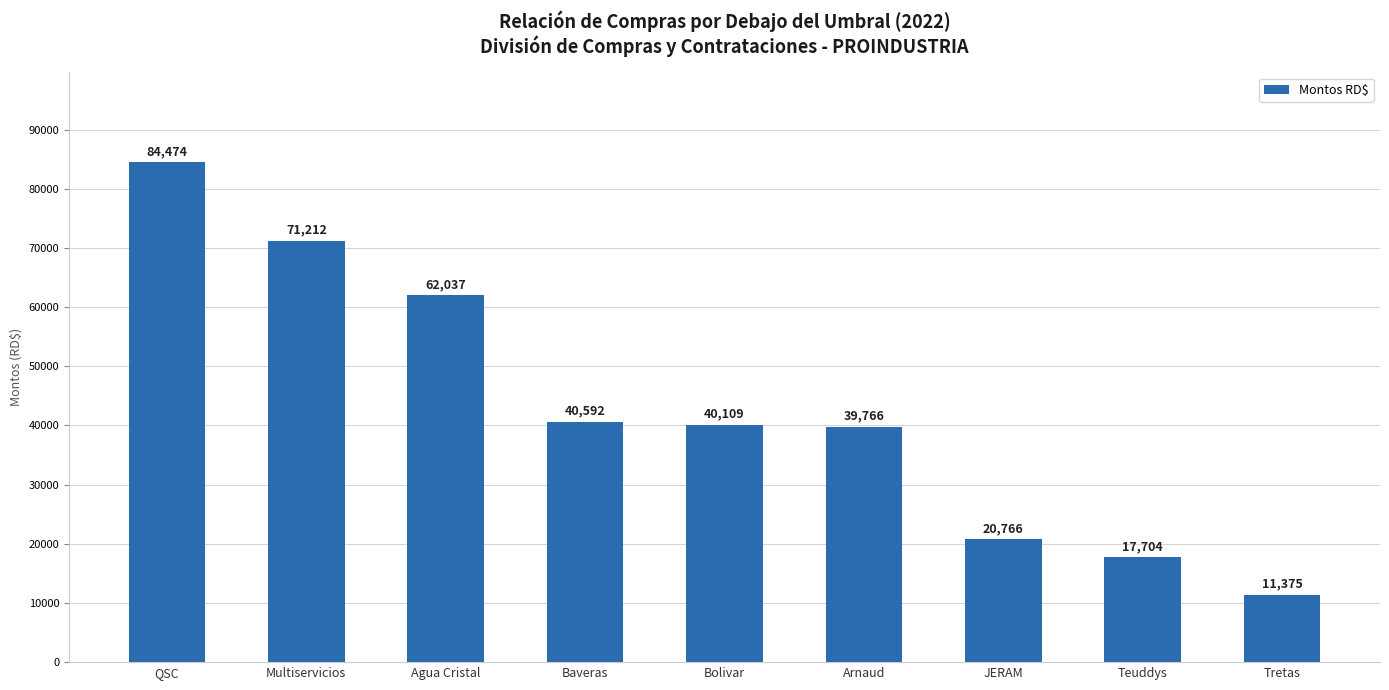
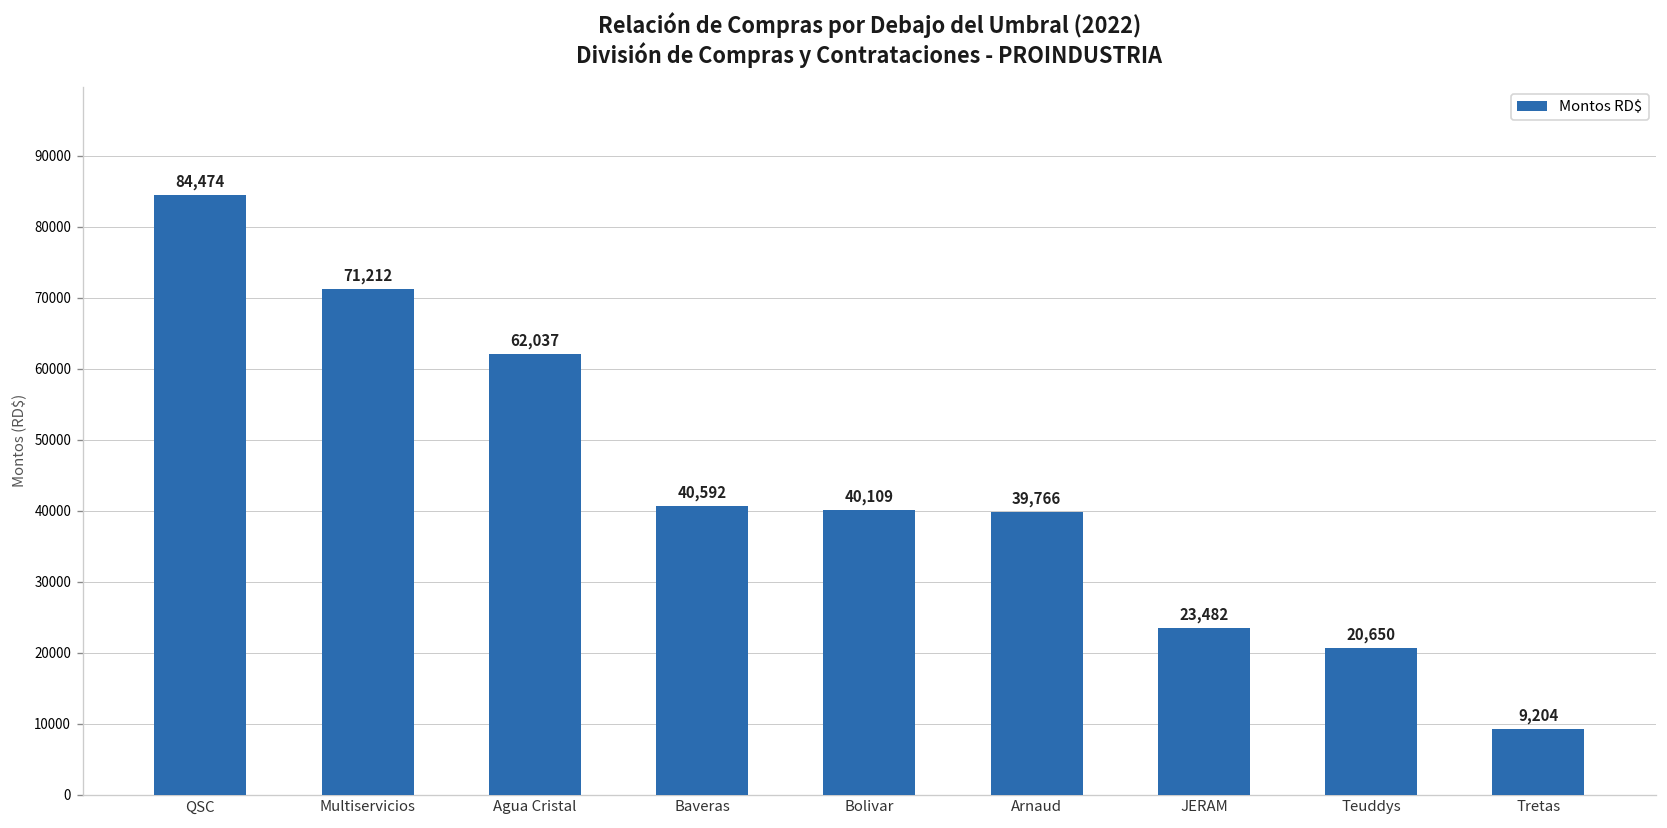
  {
    "QSC": "84,474",
    "Multiservicios": "71,212",
    "Agua Cristal": "62,037",
    "Baveras": "40,592",
    "Bolivar": "40,109",
    "Arnaud": "39,766",
-   "JERAM": "20,766",
-   "Teuddys": "17,704",
-   "Tretas": "11,375"
+   "JERAM": "23,482",
+   "Teuddys": "20,650",
+   "Tretas": "9,204"
  }
